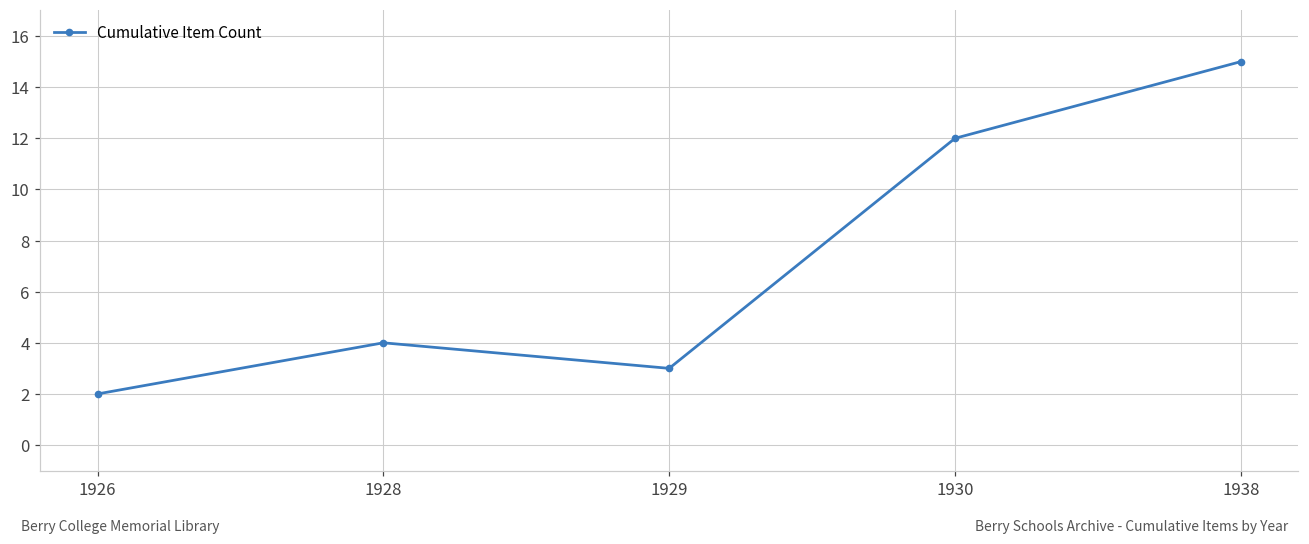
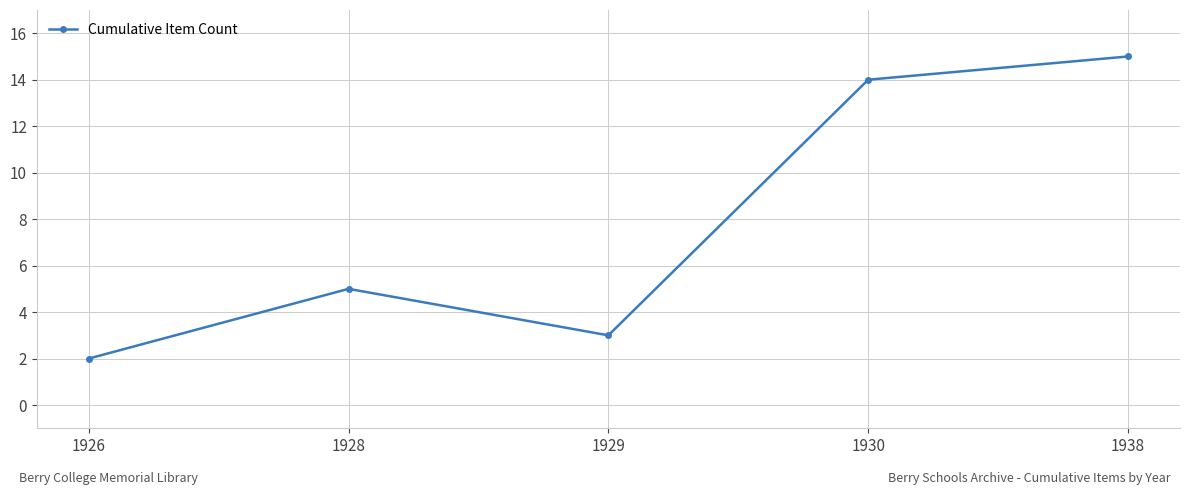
  {
    "1926": 2,
-   "1928": 4,
+   "1928": 5,
    "1929": 3,
-   "1930": 12,
+   "1930": 14,
    "1938": 15
  }
